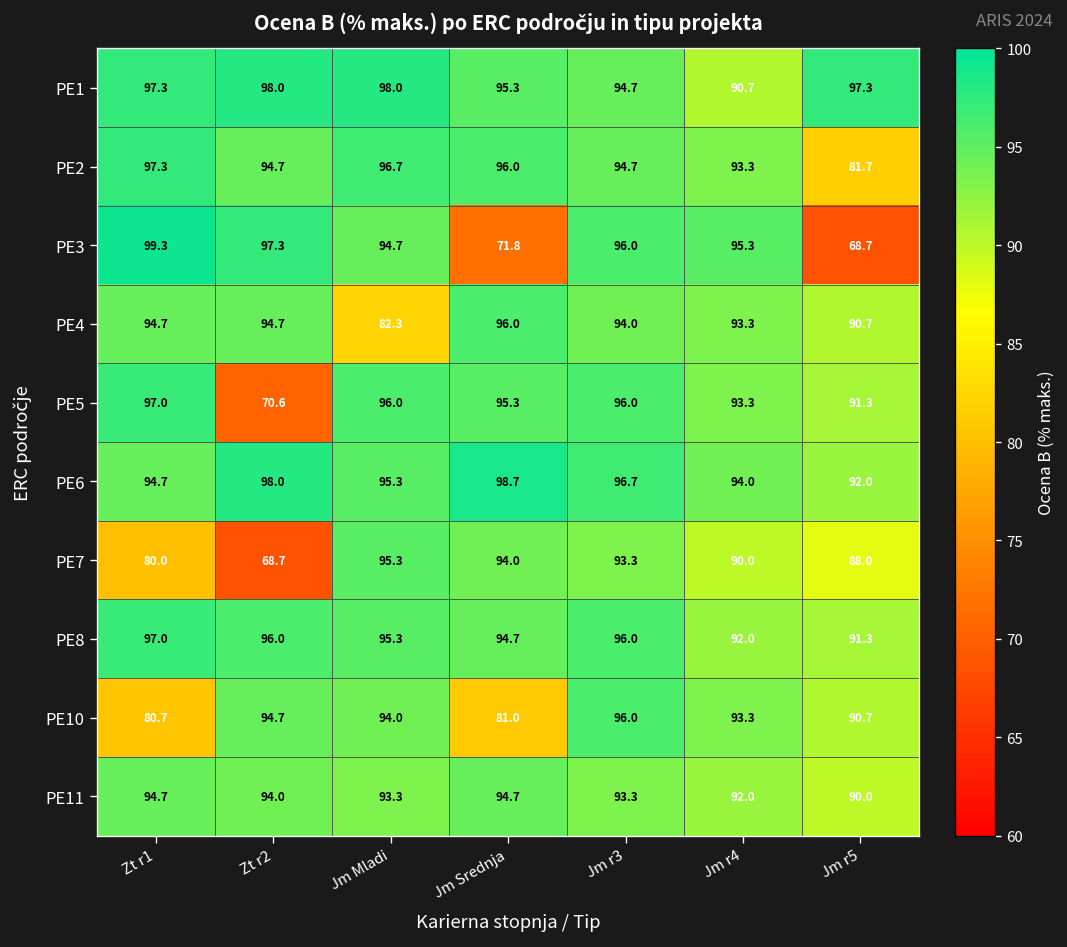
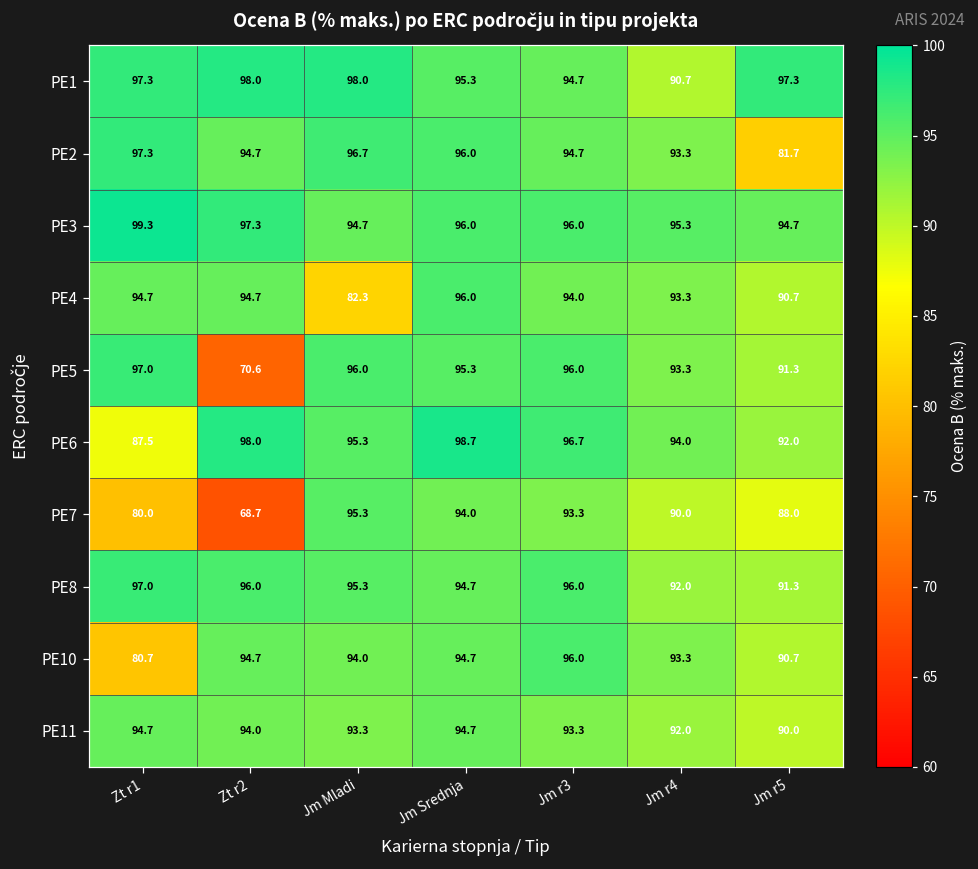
  {
    "PE1": {
      "Zt r1": 97.3,
      "Zt r2": 98.0,
      "Jm Mladi": 98.0,
      "Jm Srednja": 95.3,
      "Jm r3": 94.7,
      "Jm r4": 90.7,
      "Jm r5": 97.3
    },
    "PE2": {
      "Zt r1": 97.3,
      "Zt r2": 94.7,
      "Jm Mladi": 96.7,
      "Jm Srednja": 96.0,
      "Jm r3": 94.7,
      "Jm r4": 93.3,
      "Jm r5": 81.7
    },
    "PE3": {
      "Zt r1": 99.3,
      "Zt r2": 97.3,
      "Jm Mladi": 94.7,
-     "Jm Srednja": 71.8,
+     "Jm Srednja": 96.0,
      "Jm r3": 96.0,
      "Jm r4": 95.3,
-     "Jm r5": 68.7
+     "Jm r5": 94.7
    },
    "PE4": {
      "Zt r1": 94.7,
      "Zt r2": 94.7,
      "Jm Mladi": 82.3,
      "Jm Srednja": 96.0,
      "Jm r3": 94.0,
      "Jm r4": 93.3,
      "Jm r5": 90.7
    },
    "PE5": {
      "Zt r1": 97.0,
      "Zt r2": 70.6,
      "Jm Mladi": 96.0,
      "Jm Srednja": 95.3,
      "Jm r3": 96.0,
      "Jm r4": 93.3,
      "Jm r5": 91.3
    },
    "PE6": {
-     "Zt r1": 94.7,
+     "Zt r1": 87.5,
      "Zt r2": 98.0,
      "Jm Mladi": 95.3,
      "Jm Srednja": 98.7,
      "Jm r3": 96.7,
      "Jm r4": 94.0,
      "Jm r5": 92.0
    },
    "PE7": {
      "Zt r1": 80.0,
      "Zt r2": 68.7,
      "Jm Mladi": 95.3,
      "Jm Srednja": 94.0,
      "Jm r3": 93.3,
      "Jm r4": 90.0,
      "Jm r5": 88.0
    },
    "PE8": {
      "Zt r1": 97.0,
      "Zt r2": 96.0,
      "Jm Mladi": 95.3,
      "Jm Srednja": 94.7,
      "Jm r3": 96.0,
      "Jm r4": 92.0,
      "Jm r5": 91.3
    },
    "PE10": {
      "Zt r1": 80.7,
      "Zt r2": 94.7,
      "Jm Mladi": 94.0,
-     "Jm Srednja": 81.0,
+     "Jm Srednja": 94.7,
      "Jm r3": 96.0,
      "Jm r4": 93.3,
      "Jm r5": 90.7
    },
    "PE11": {
      "Zt r1": 94.7,
      "Zt r2": 94.0,
      "Jm Mladi": 93.3,
      "Jm Srednja": 94.7,
      "Jm r3": 93.3,
      "Jm r4": 92.0,
      "Jm r5": 90.0
    }
  }
